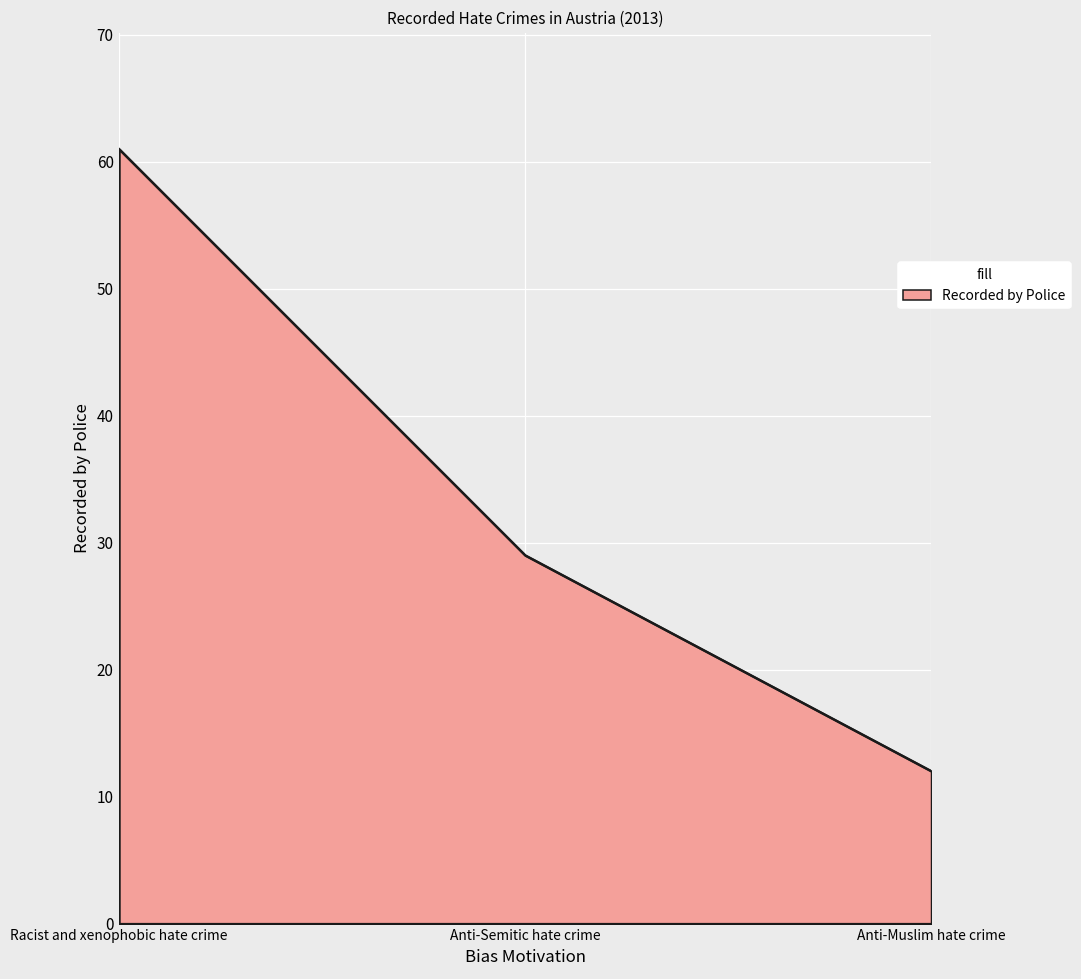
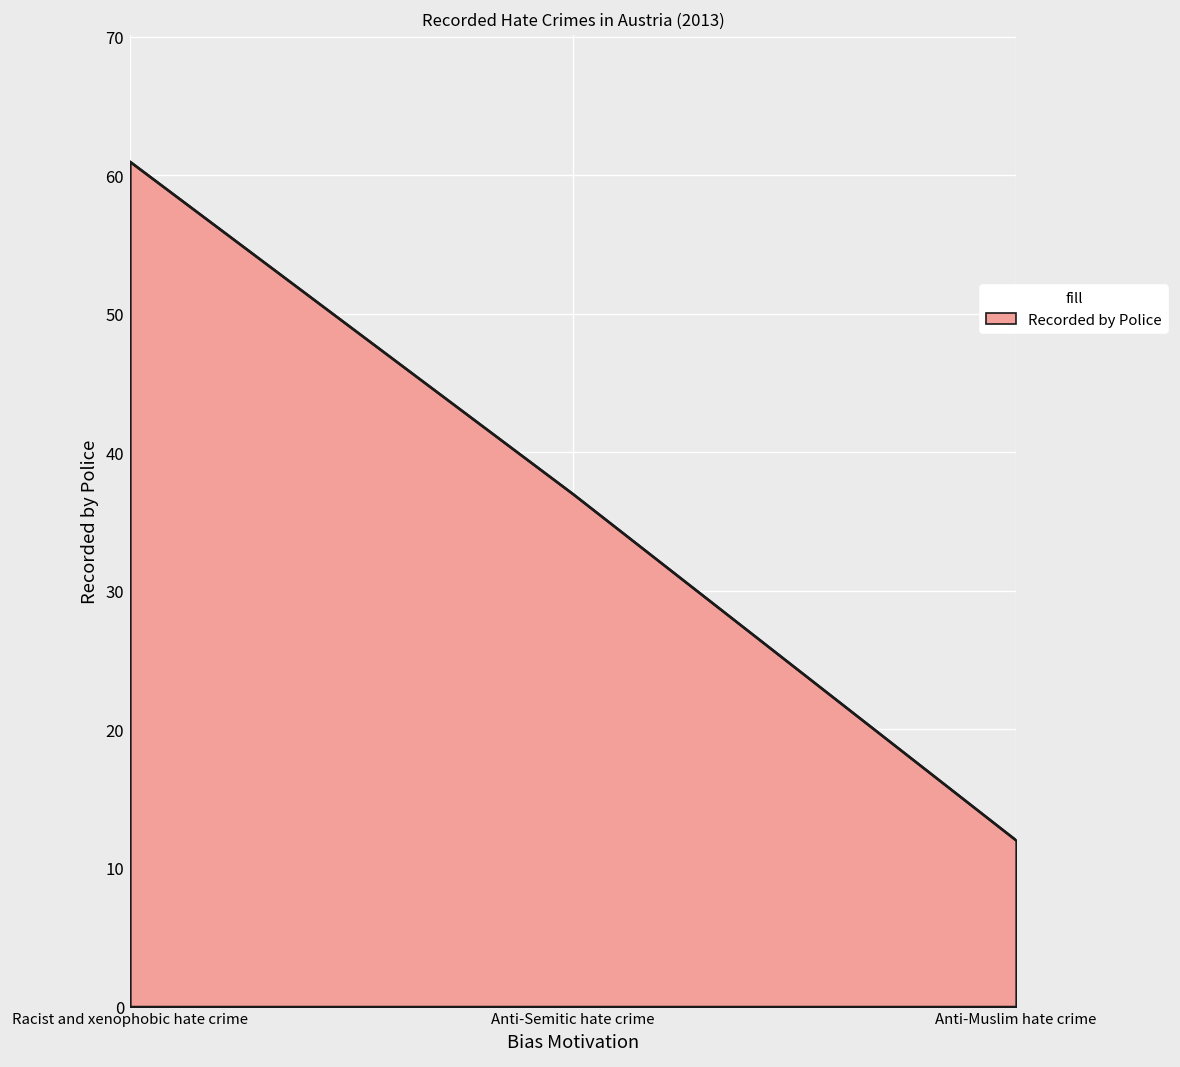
  {
    "Racist and xenophobic hate crime": 61,
-   "Anti-Semitic hate crime": 29,
+   "Anti-Semitic hate crime": 37,
    "Anti-Muslim hate crime": 12
  }
